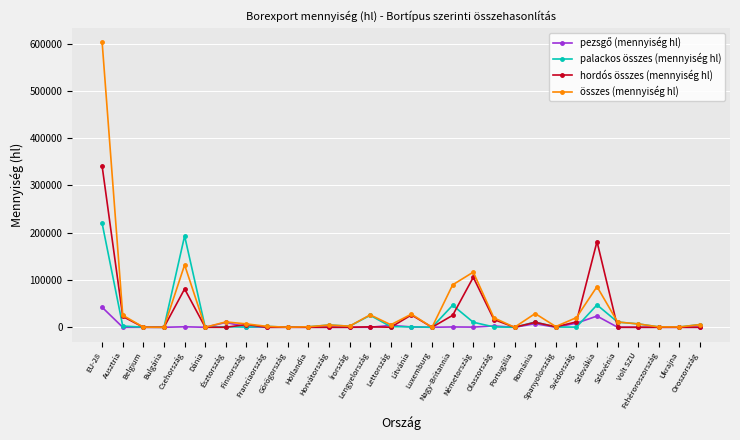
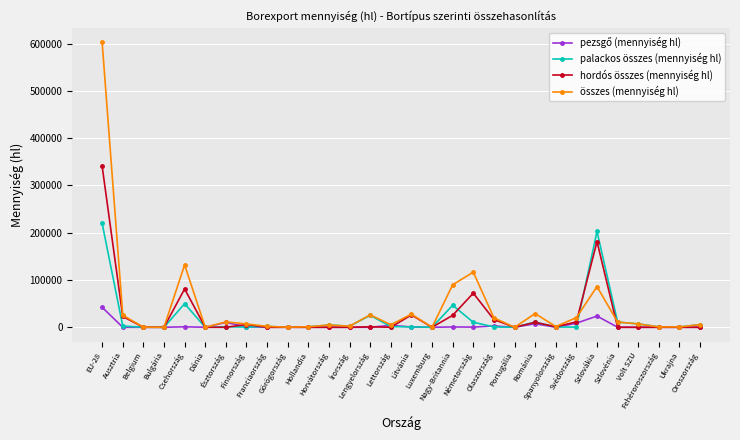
  {
    "pezsgő (mennyiség hl)": {
      "EU-28": 40000,
      "Csehország": 0,
      "Nagy-Britannia": 0,
      "Németország": 0,
      "Szlovákia": 20000
    },
    "palackos összes (mennyiség hl)": {
      "EU-28": 220000,
-     "Csehország": 190000,
+     "Csehország": 50000,
      "Nagy-Britannia": 50000,
      "Németország": 10000,
      "Svédország": 0,
-     "Szlovákia": 50000
+     "Szlovákia": 200000
    },
    "hordós összes (mennyiség hl)": {
      "EU-28": 340000,
      "Csehország": 80000,
      "Nagy-Britannia": 30000,
-     "Németország": 110000,
+     "Németország": 70000,
      "Szlovákia": 180000
    },
    "összes (mennyiség hl)": {
      "EU-28": 600000,
      "Csehország": 130000,
      "Nagy-Britannia": 90000,
      "Németország": 120000,
      "Románia": 30000,
      "Svédország": 20000,
      "Szlovákia": 90000
    }
  }
